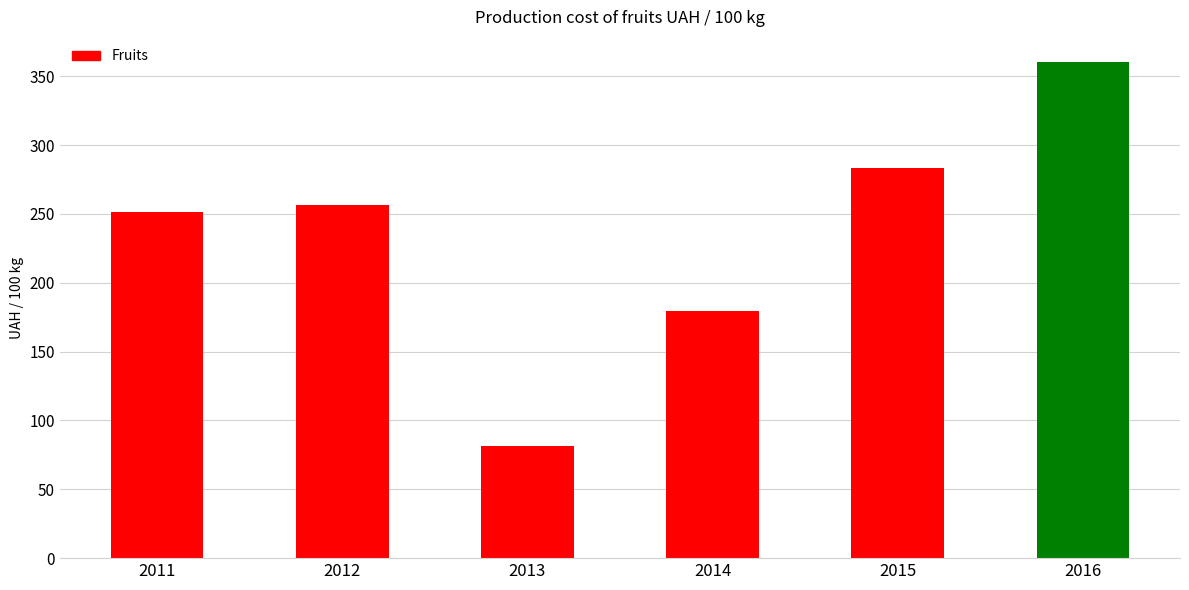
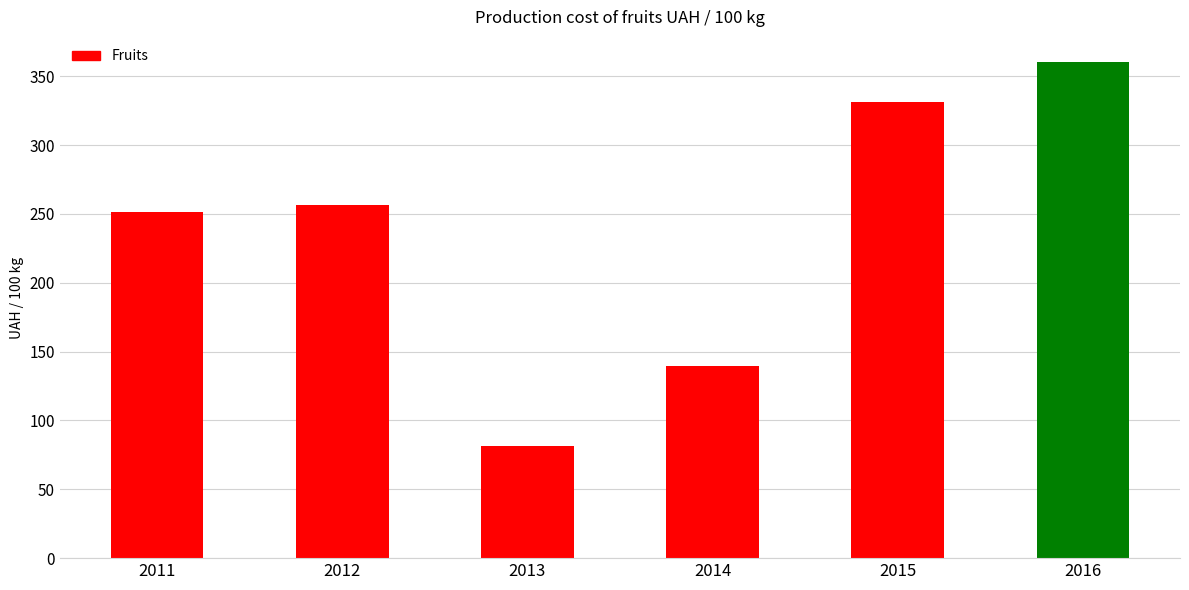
  {
    "2011": 252,
    "2012": 256,
    "2013": 82,
-   "2014": 180,
-   "2015": 283,
+   "2014": 140,
+   "2015": 332,
    "2016": 361
  }
